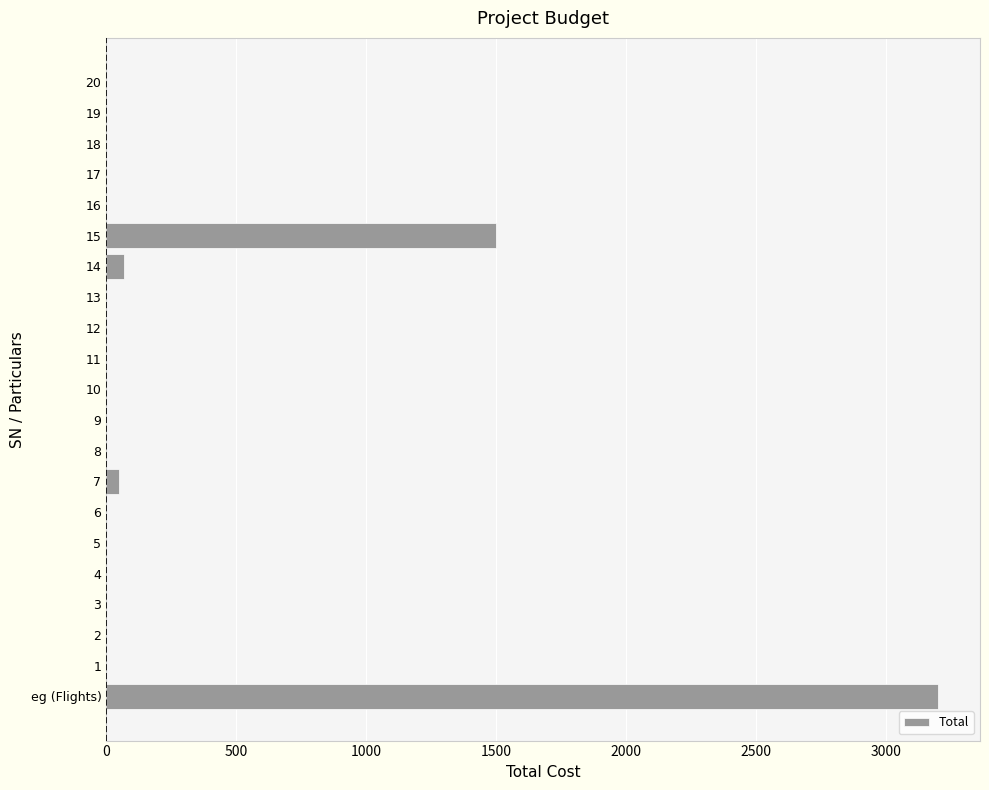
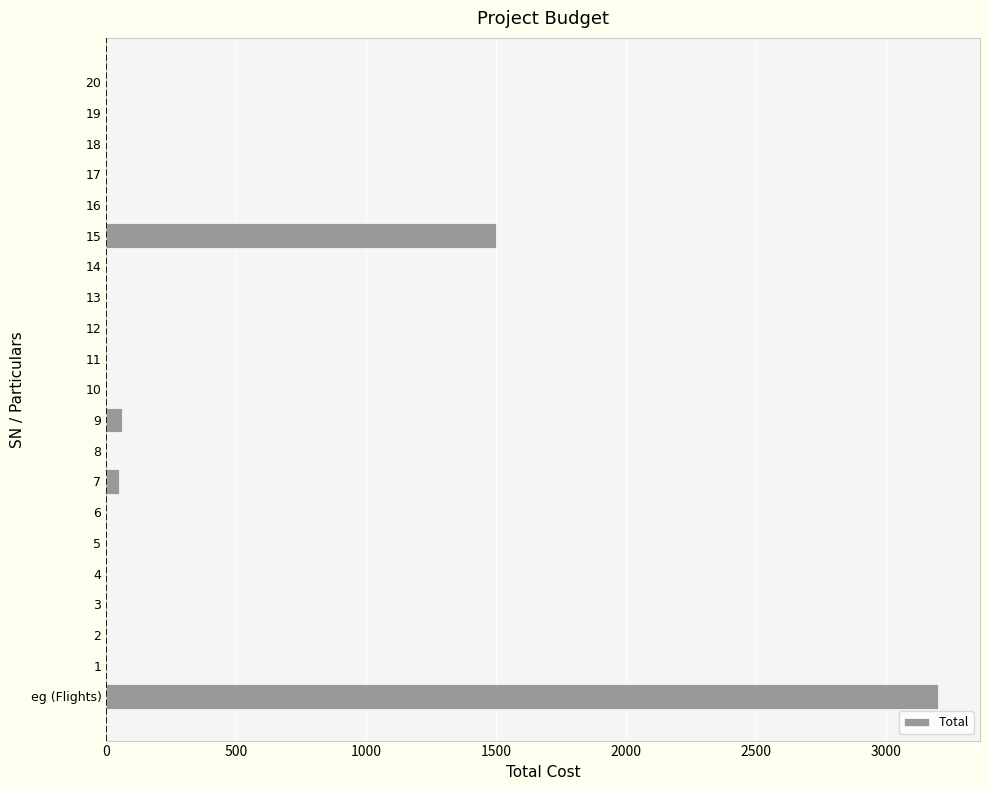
  {
    "20": 0,
    "19": 0,
    "18": 0,
    "17": 0,
    "16": 0,
    "15": 1500,
-   "14": 70,
+   "14": 0,
    "13": 0,
    "12": 0,
    "11": 0,
    "10": 0,
-   "9": 0,
+   "9": 60,
    "8": 0,
    "7": 50,
    "6": 0,
    "5": 0,
    "4": 0,
    "3": 0,
    "2": 0,
    "1": 0,
    "eg (Flights)": 3200
  }
